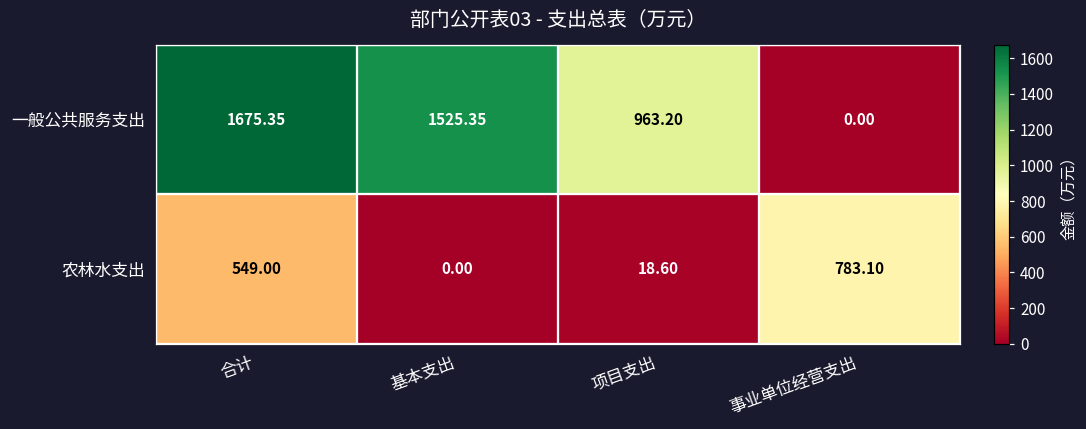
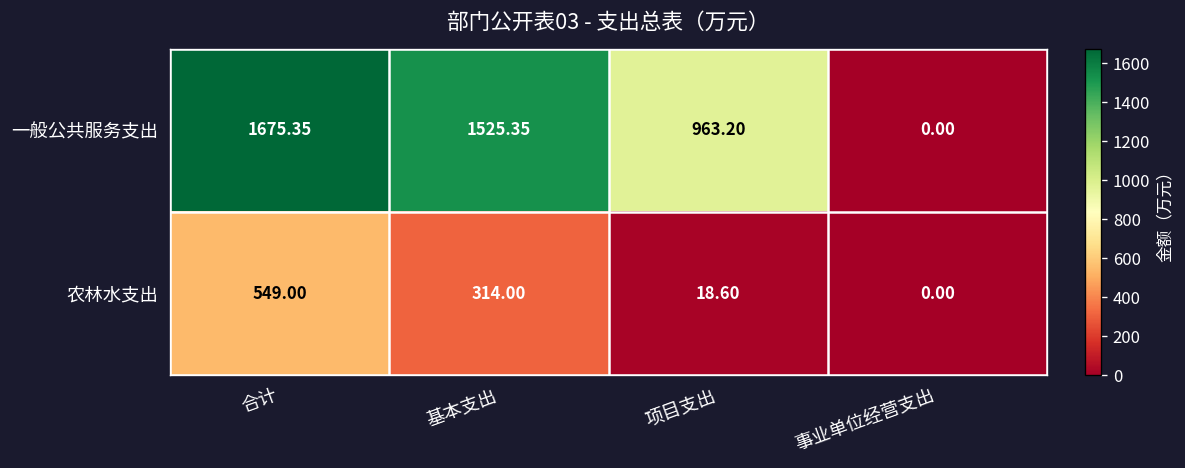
  {
    "一般公共服务支出": {
      "合计": 1675.35,
      "基本支出": 1525.35,
      "项目支出": 963.20,
      "事业单位经营支出": 0.00
    },
    "农林水支出": {
      "合计": 549.00,
-     "基本支出": 0.00,
+     "基本支出": 314.00,
      "项目支出": 18.60,
-     "事业单位经营支出": 783.10
+     "事业单位经营支出": 0.00
    }
  }
